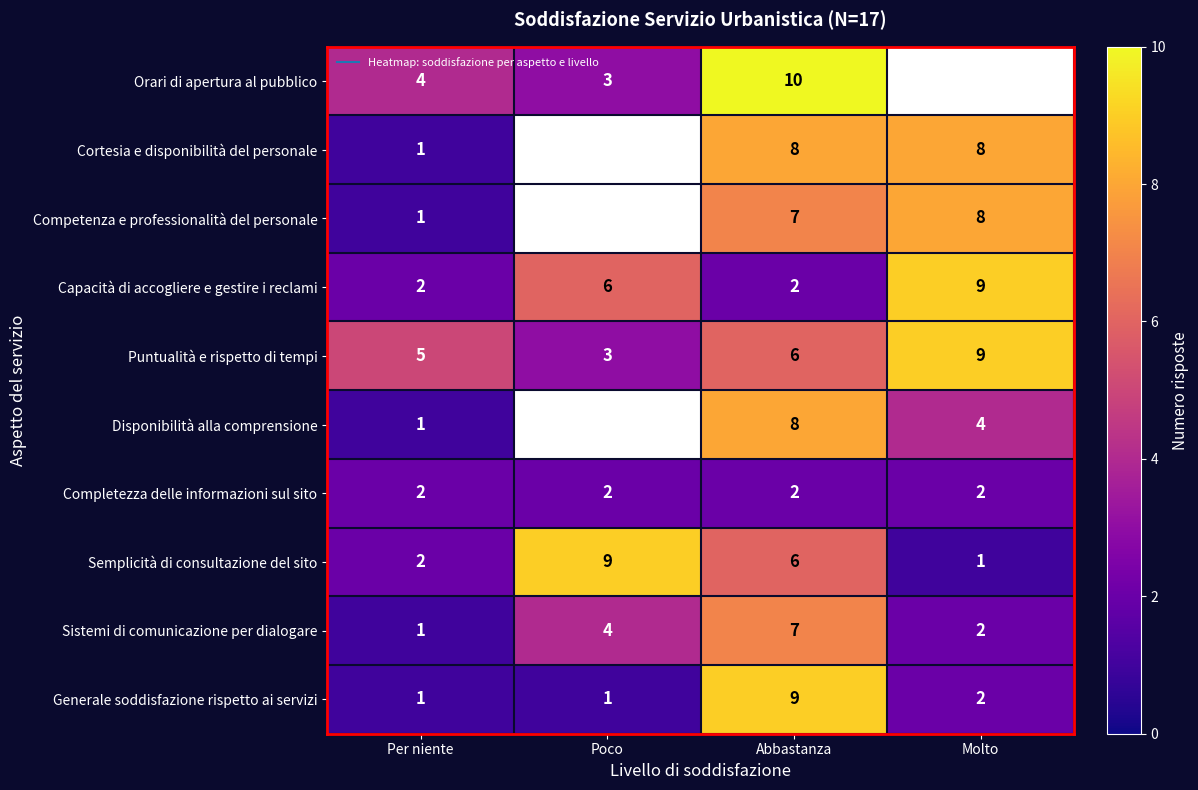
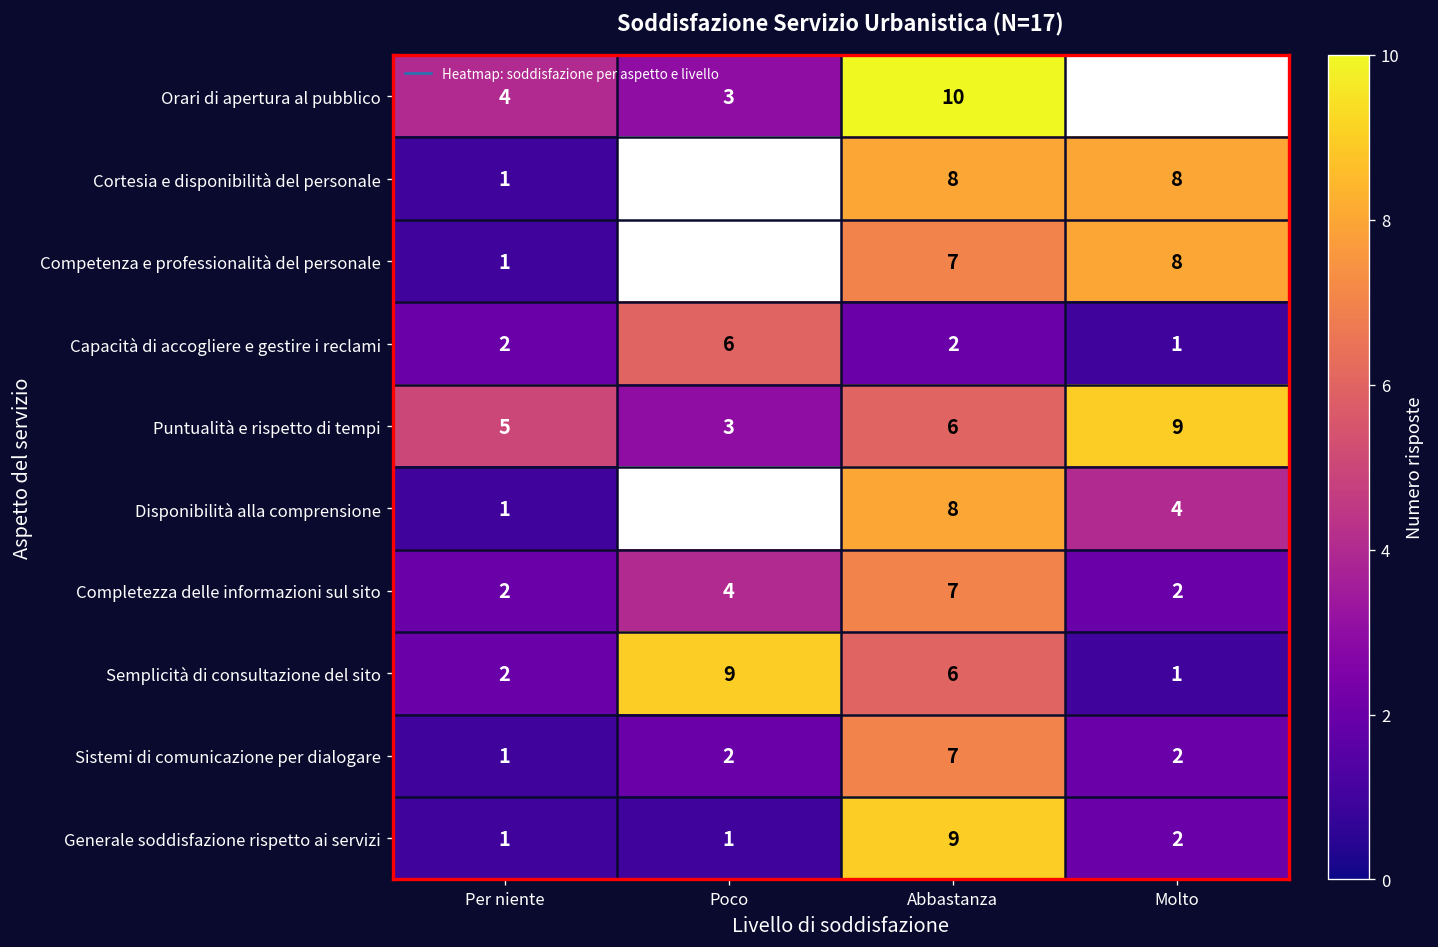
  {
    "Orari di apertura al pubblico": {
      "Per niente": 4,
      "Poco": 3,
      "Abbastanza": 10
    },
    "Cortesia e disponibilità del personale": {
      "Per niente": 1,
      "Abbastanza": 8,
      "Molto": 8
    },
    "Competenza e professionalità del personale": {
      "Per niente": 1,
      "Abbastanza": 7,
      "Molto": 8
    },
    "Capacità di accogliere e gestire i reclami": {
      "Per niente": 2,
      "Poco": 6,
      "Abbastanza": 2,
-     "Molto": 9
+     "Molto": 1
    },
    "Puntualità e rispetto di tempi": {
      "Per niente": 5,
      "Poco": 3,
      "Abbastanza": 6,
      "Molto": 9
    },
    "Disponibilità alla comprensione": {
      "Per niente": 1,
      "Abbastanza": 8,
      "Molto": 4
    },
    "Completezza delle informazioni sul sito": {
      "Per niente": 2,
-     "Poco": 2,
-     "Abbastanza": 2,
+     "Poco": 4,
+     "Abbastanza": 7,
      "Molto": 2
    },
    "Semplicità di consultazione del sito": {
      "Per niente": 2,
      "Poco": 9,
      "Abbastanza": 6,
      "Molto": 1
    },
    "Sistemi di comunicazione per dialogare": {
      "Per niente": 1,
-     "Poco": 4,
+     "Poco": 2,
      "Abbastanza": 7,
      "Molto": 2
    },
    "Generale soddisfazione rispetto ai servizi": {
      "Per niente": 1,
      "Poco": 1,
      "Abbastanza": 9,
      "Molto": 2
    }
  }
